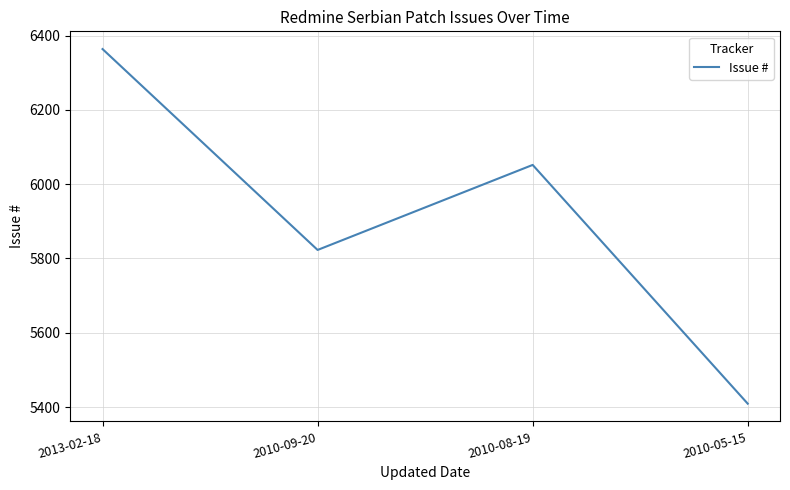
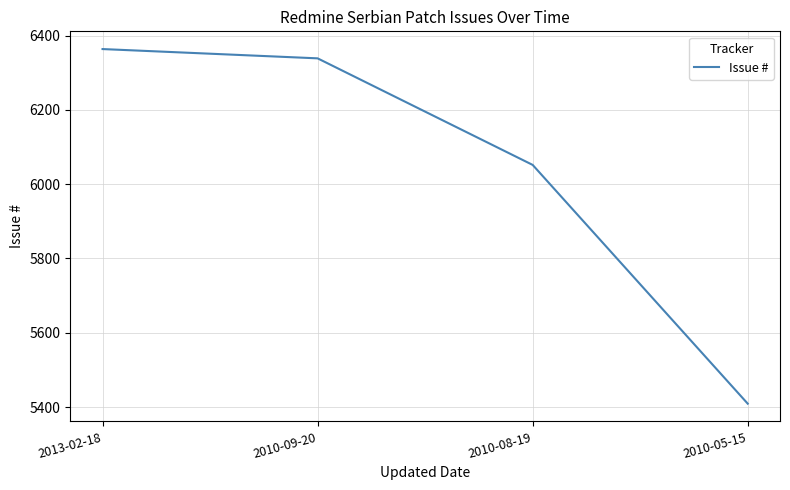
  {
    "2013-02-18": 6360,
-   "2010-09-20": 5820,
+   "2010-09-20": 6340,
    "2010-08-19": 6050,
    "2010-05-15": 5410
  }
